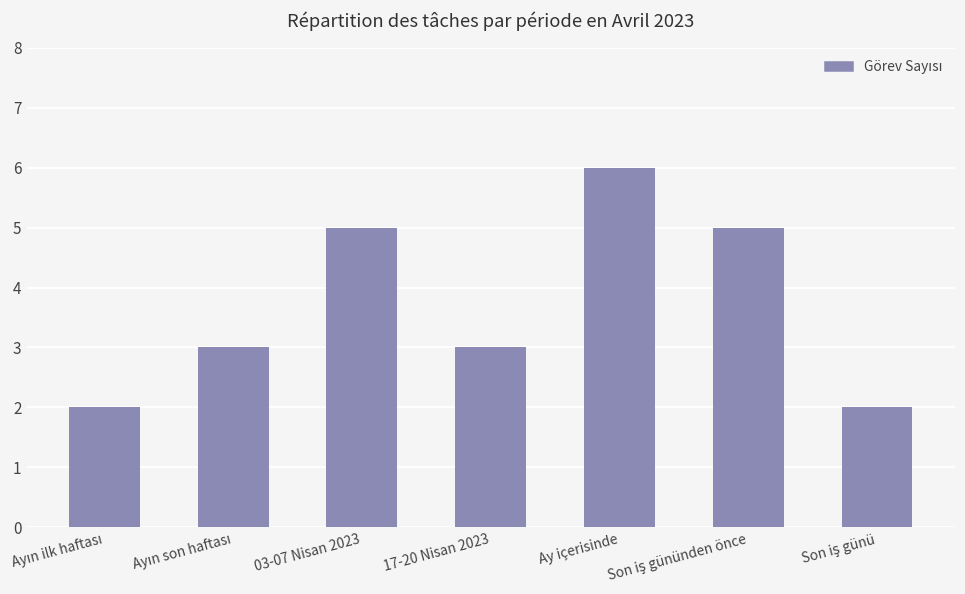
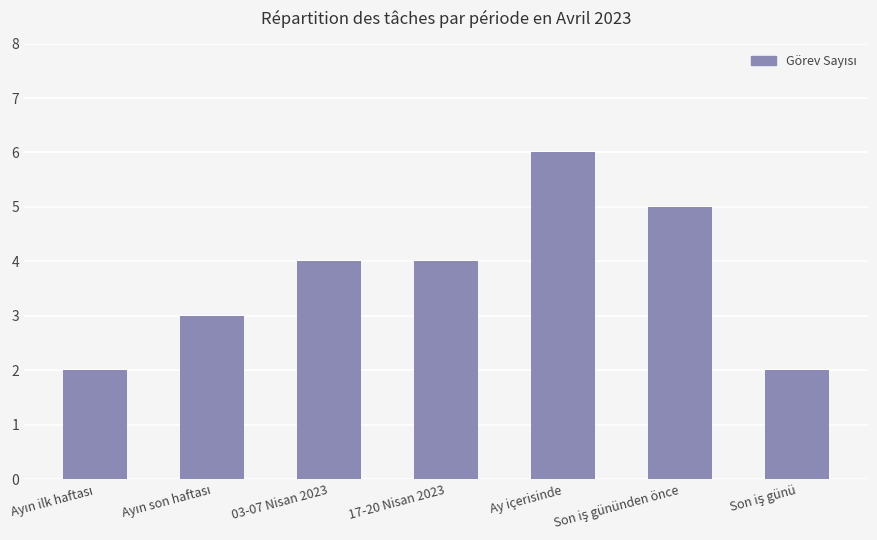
  {
    "Ayın ilk haftası": 2,
    "Ayın son haftası": 3,
-   "03-07 Nisan 2023": 5,
-   "17-20 Nisan 2023": 3,
+   "03-07 Nisan 2023": 4,
+   "17-20 Nisan 2023": 4,
    "Ay içerisinde": 6,
    "Son iş gününden önce": 5,
    "Son iş günü": 2
  }
